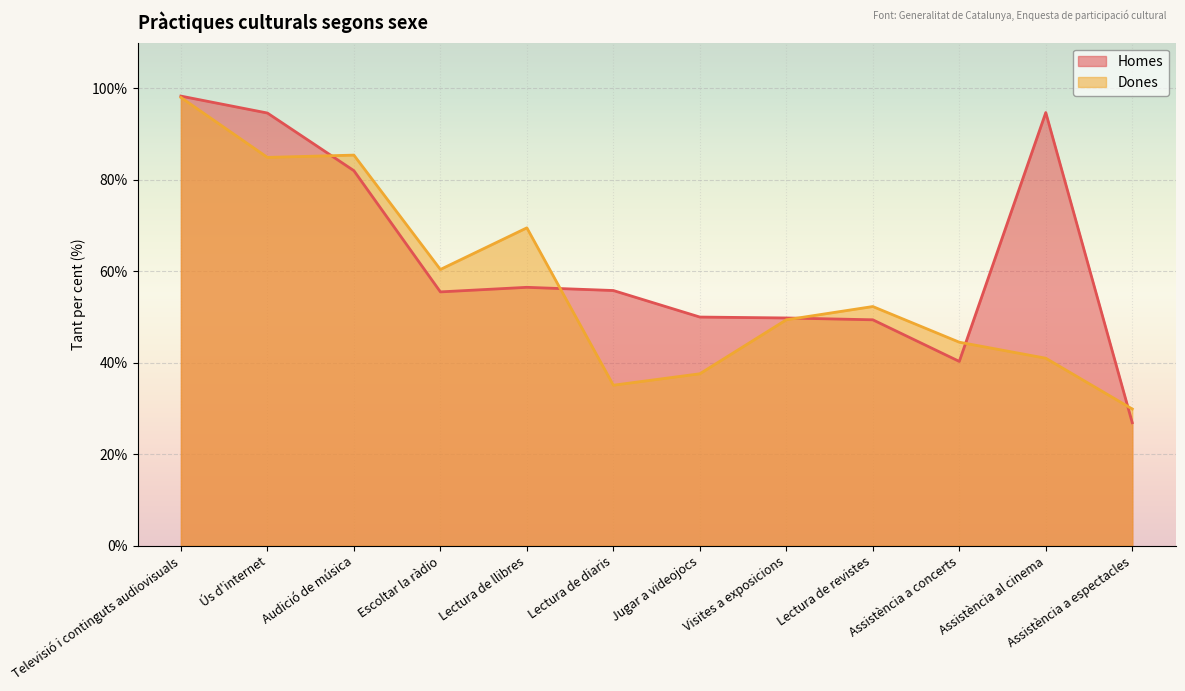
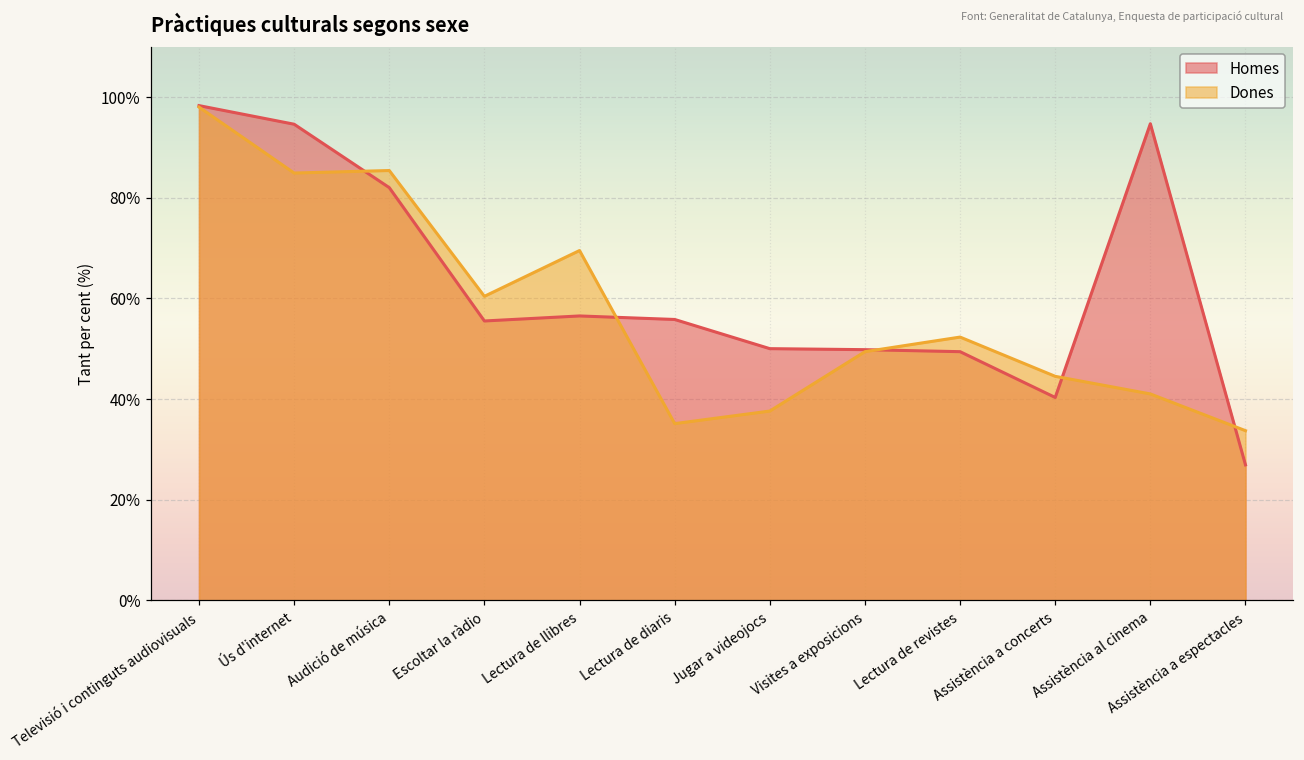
  {
    "Homes": {
      "Ús d'internet": "95%",
      "Audició de música": "82%",
      "Escoltar la ràdio": "56%",
      "Lectura de llibres": "57%",
      "Lectura de diaris": "56%",
      "Jugar a videojocs": "50%",
      "Lectura de revistes": "49%",
      "Assistència a concerts": "40%",
      "Assistència al cinema": "95%",
      "Assistència a espectacles": "27%"
    },
    "Dones": {
      "Ús d'internet": "85%",
      "Audició de música": "85%",
      "Escoltar la ràdio": "60%",
      "Lectura de llibres": "70%",
      "Lectura de diaris": "35%",
      "Jugar a videojocs": "38%",
      "Lectura de revistes": "52%",
      "Assistència a concerts": "45%",
      "Assistència al cinema": "41%",
-     "Assistència a espectacles": "30%"
+     "Assistència a espectacles": "34%"
    }
  }
